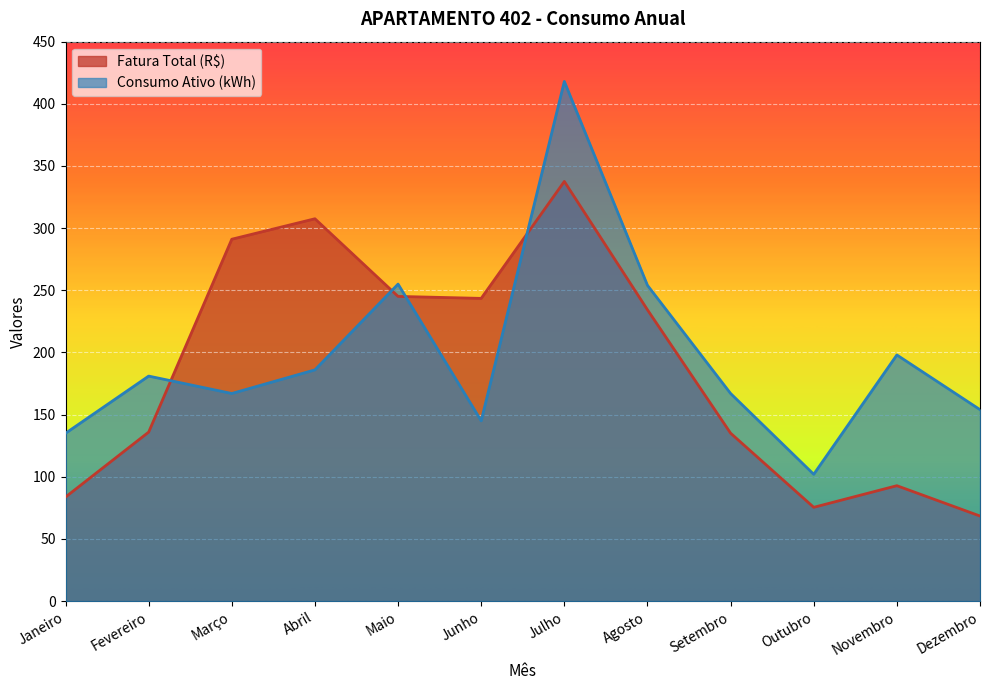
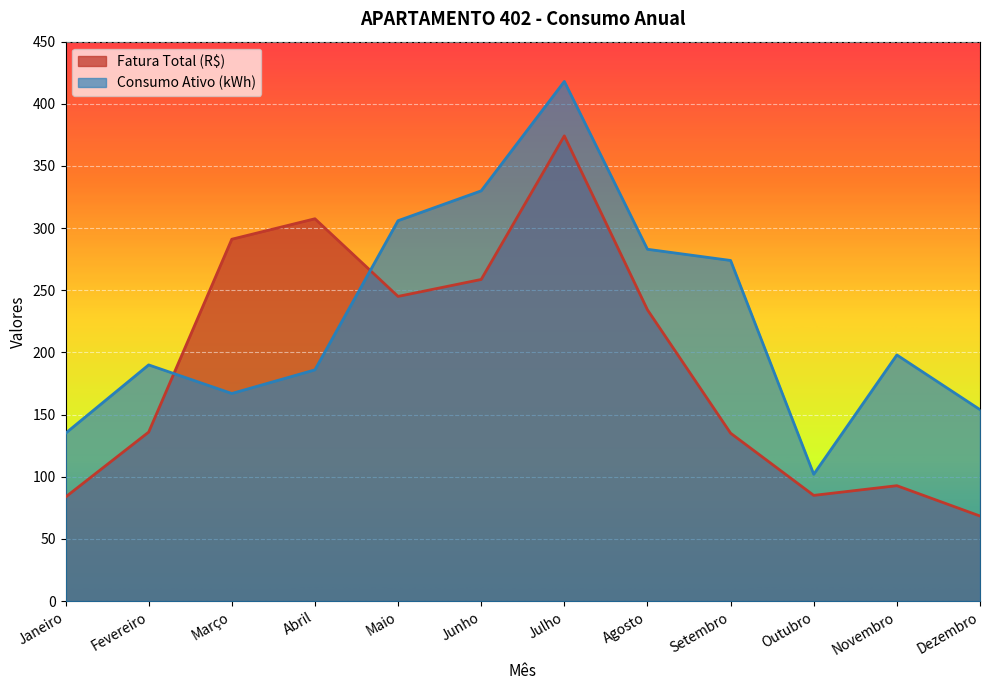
  {
    "Fatura Total (R$)": {
      "Janeiro": 84,
      "Fevereiro": 136,
      "Março": 291,
      "Abril": 308,
      "Maio": 245,
-     "Junho": 244,
-     "Julho": 338,
+     "Junho": 259,
+     "Julho": 374,
      "Agosto": 234,
      "Setembro": 135,
-     "Outubro": 75,
+     "Outubro": 85,
      "Novembro": 93,
      "Dezembro": 68
    },
    "Consumo Ativo (kWh)": {
      "Janeiro": 135,
-     "Fevereiro": 181,
+     "Fevereiro": 190,
      "Março": 167,
      "Abril": 186,
-     "Maio": 255,
-     "Junho": 145,
+     "Maio": 306,
+     "Junho": 330,
      "Julho": 418,
-     "Agosto": 254,
-     "Setembro": 167,
+     "Agosto": 283,
+     "Setembro": 274,
      "Outubro": 102,
      "Novembro": 198,
      "Dezembro": 154
    }
  }
